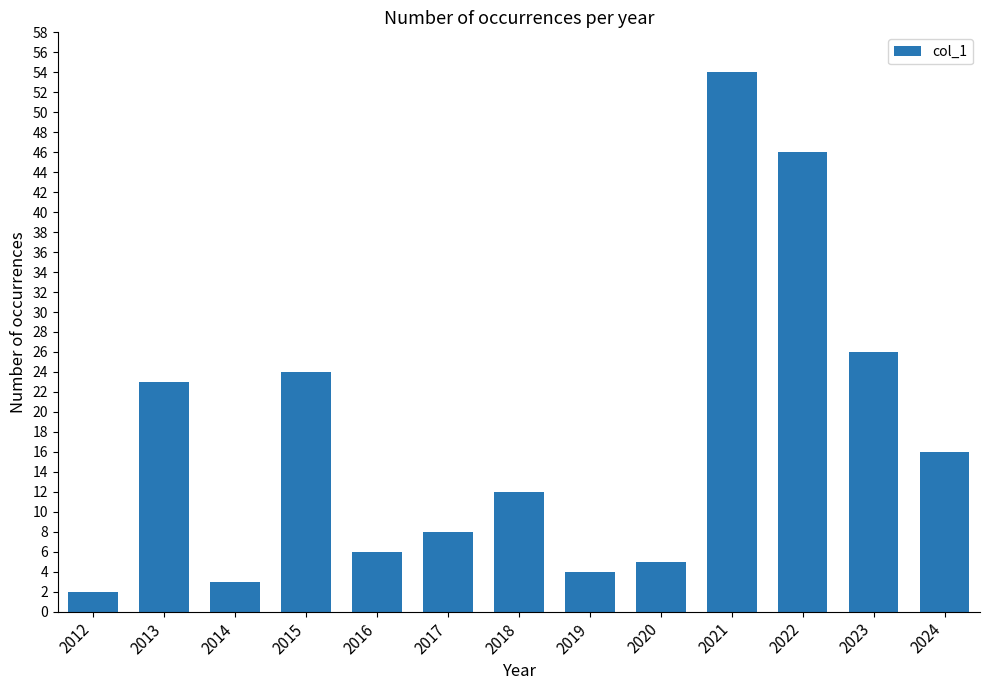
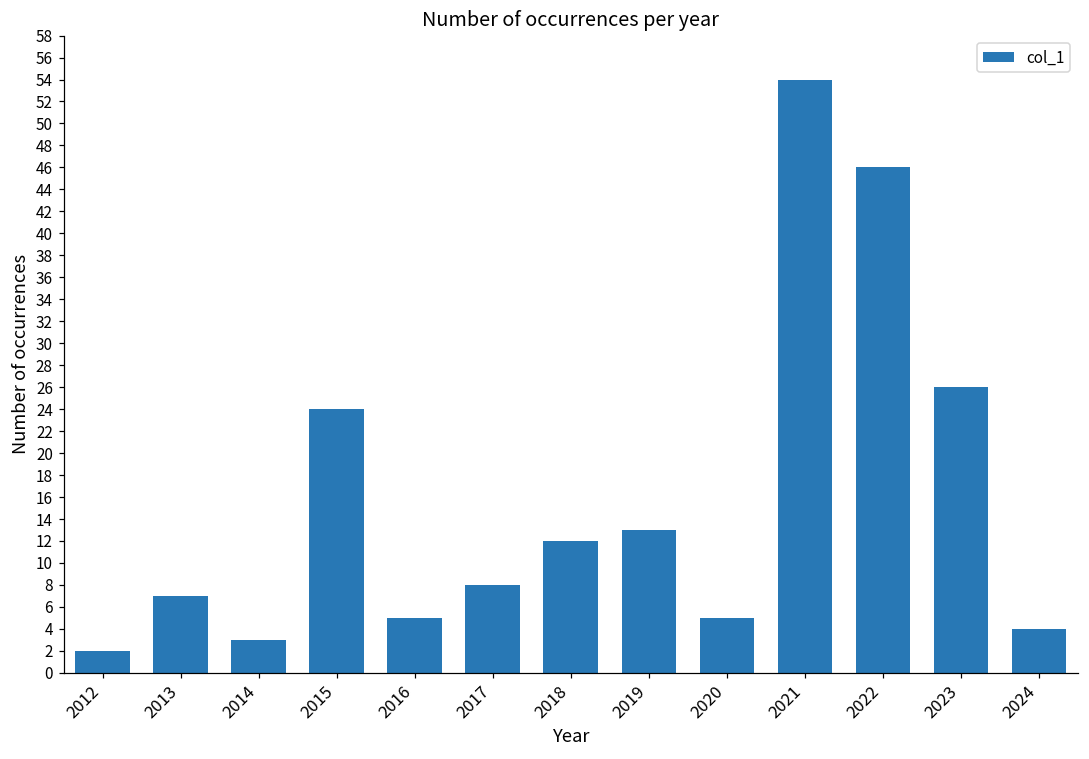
  {
    "2012": 2,
-   "2013": 23,
+   "2013": 7,
    "2014": 3,
    "2015": 24,
-   "2016": 6,
+   "2016": 5,
    "2017": 8,
    "2018": 12,
-   "2019": 4,
+   "2019": 13,
    "2020": 5,
    "2021": 54,
    "2022": 46,
    "2023": 26,
-   "2024": 16
+   "2024": 4
  }
